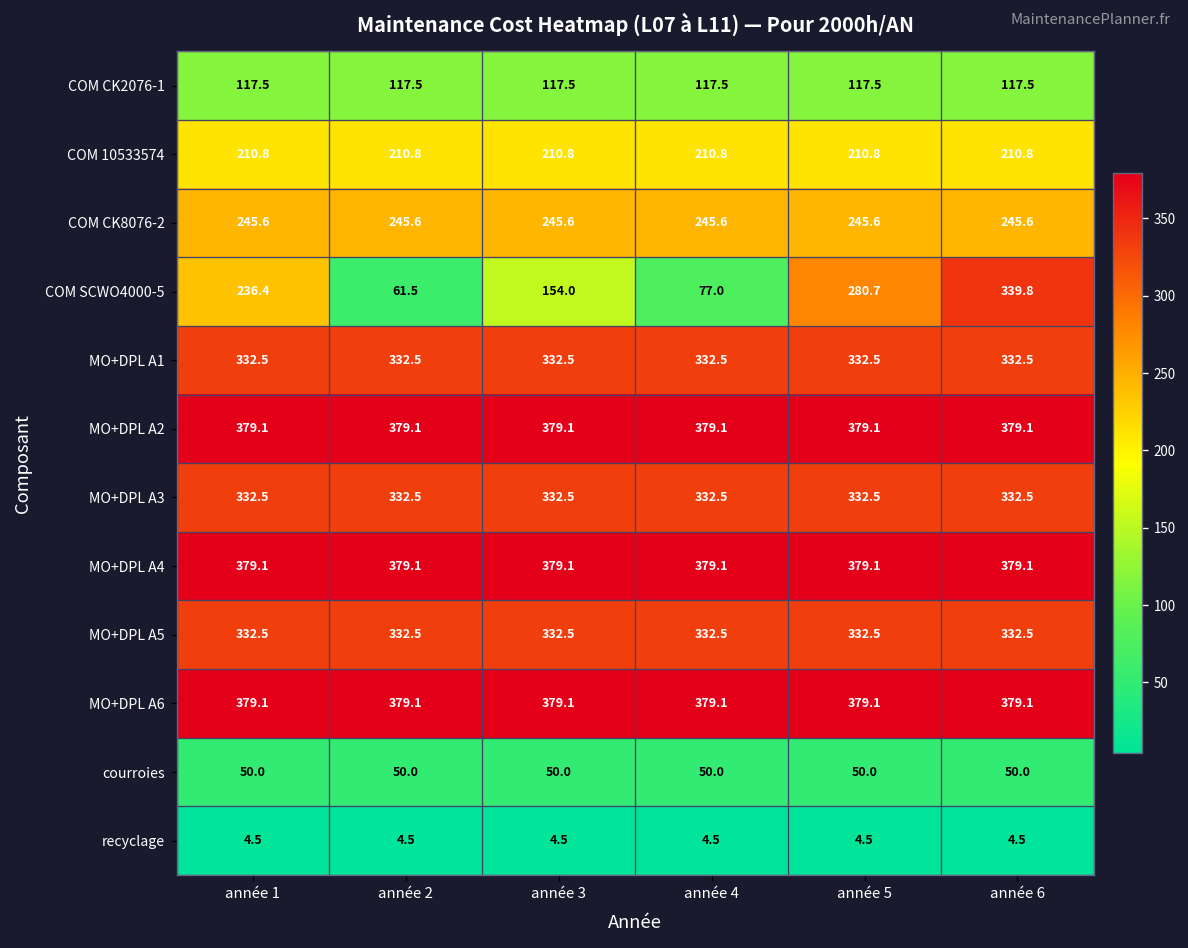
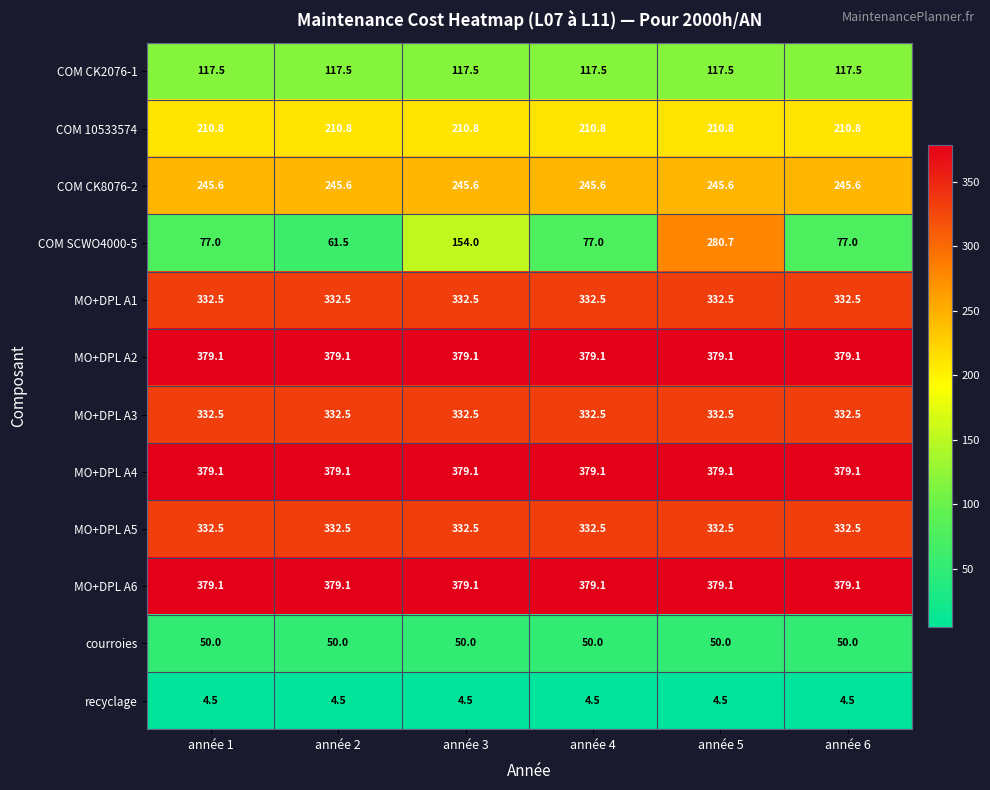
  {
    "COM CK2076-1": {
      "année 1": 117.5,
      "année 2": 117.5,
      "année 3": 117.5,
      "année 4": 117.5,
      "année 5": 117.5,
      "année 6": 117.5
    },
    "COM 10533574": {
      "année 1": 210.8,
      "année 2": 210.8,
      "année 3": 210.8,
      "année 4": 210.8,
      "année 5": 210.8,
      "année 6": 210.8
    },
    "COM CK8076-2": {
      "année 1": 245.6,
      "année 2": 245.6,
      "année 3": 245.6,
      "année 4": 245.6,
      "année 5": 245.6,
      "année 6": 245.6
    },
    "COM SCWO4000-5": {
-     "année 1": 236.4,
+     "année 1": 77.0,
      "année 2": 61.5,
      "année 3": 154.0,
      "année 4": 77.0,
      "année 5": 280.7,
-     "année 6": 339.8
+     "année 6": 77.0
    },
    "MO+DPL A1": {
      "année 1": 332.5,
      "année 2": 332.5,
      "année 3": 332.5,
      "année 4": 332.5,
      "année 5": 332.5,
      "année 6": 332.5
    },
    "MO+DPL A2": {
      "année 1": 379.1,
      "année 2": 379.1,
      "année 3": 379.1,
      "année 4": 379.1,
      "année 5": 379.1,
      "année 6": 379.1
    },
    "MO+DPL A3": {
      "année 1": 332.5,
      "année 2": 332.5,
      "année 3": 332.5,
      "année 4": 332.5,
      "année 5": 332.5,
      "année 6": 332.5
    },
    "MO+DPL A4": {
      "année 1": 379.1,
      "année 2": 379.1,
      "année 3": 379.1,
      "année 4": 379.1,
      "année 5": 379.1,
      "année 6": 379.1
    },
    "MO+DPL A5": {
      "année 1": 332.5,
      "année 2": 332.5,
      "année 3": 332.5,
      "année 4": 332.5,
      "année 5": 332.5,
      "année 6": 332.5
    },
    "MO+DPL A6": {
      "année 1": 379.1,
      "année 2": 379.1,
      "année 3": 379.1,
      "année 4": 379.1,
      "année 5": 379.1,
      "année 6": 379.1
    },
    "courroies": {
      "année 1": 50.0,
      "année 2": 50.0,
      "année 3": 50.0,
      "année 4": 50.0,
      "année 5": 50.0,
      "année 6": 50.0
    },
    "recyclage": {
      "année 1": 4.5,
      "année 2": 4.5,
      "année 3": 4.5,
      "année 4": 4.5,
      "année 5": 4.5,
      "année 6": 4.5
    }
  }
